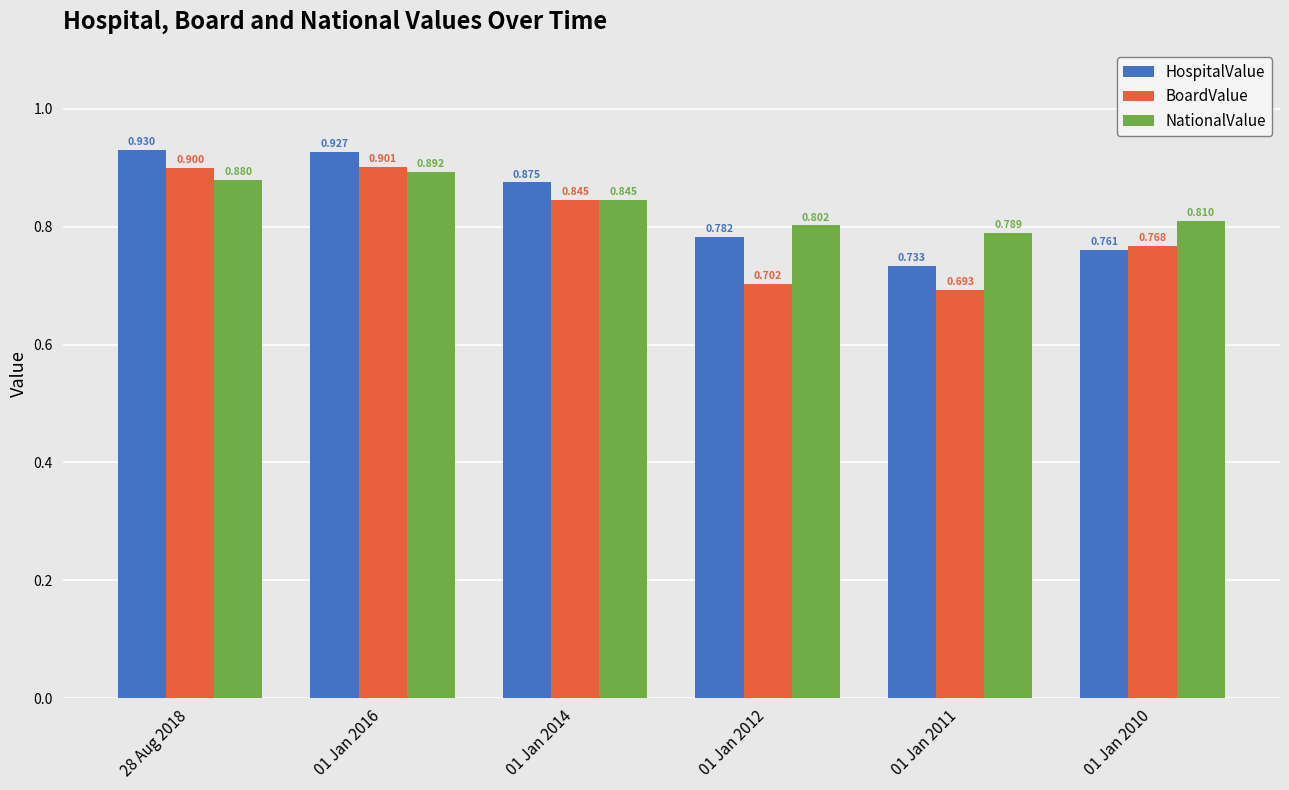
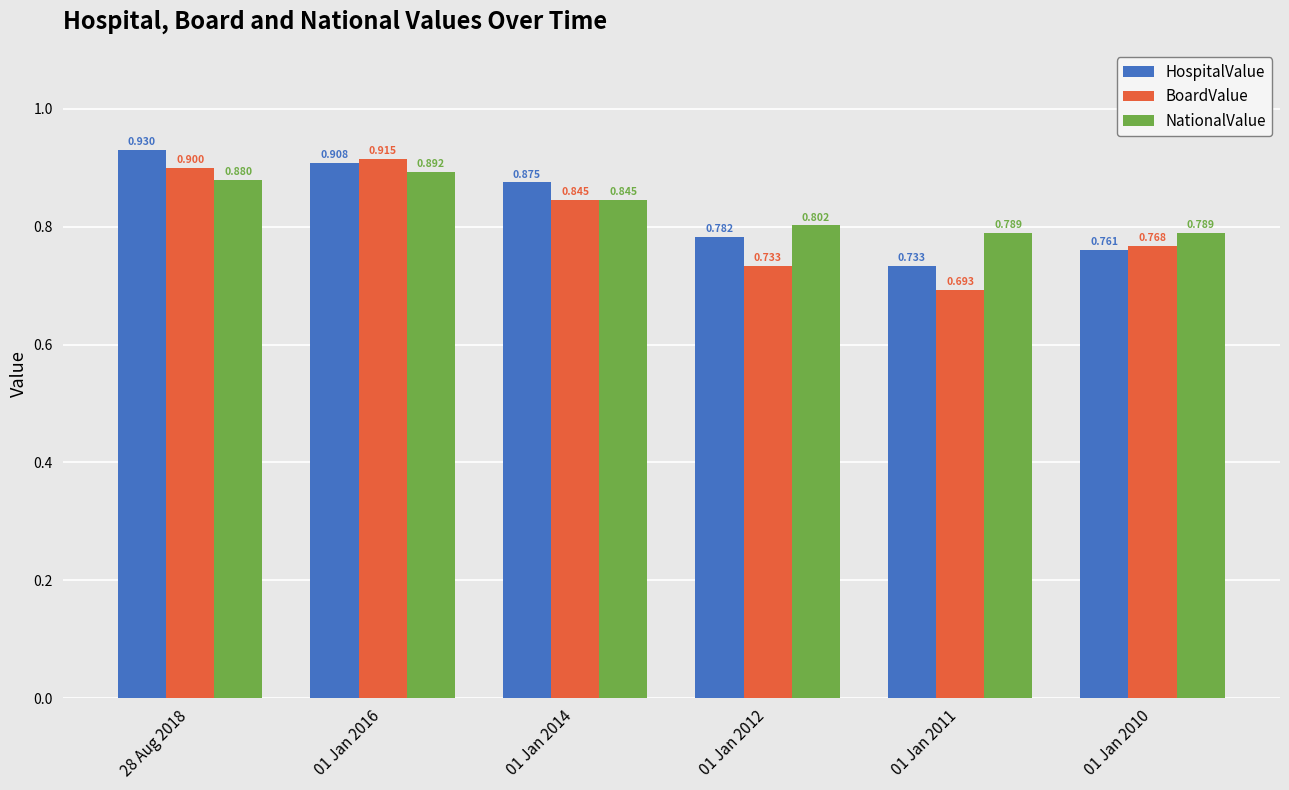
  {
    "HospitalValue": {
      "28 Aug 2018": 0.930,
-     "01 Jan 2016": 0.927,
+     "01 Jan 2016": 0.908,
      "01 Jan 2014": 0.875,
      "01 Jan 2012": 0.782,
      "01 Jan 2011": 0.733,
      "01 Jan 2010": 0.761
    },
    "BoardValue": {
      "28 Aug 2018": 0.900,
-     "01 Jan 2016": 0.901,
+     "01 Jan 2016": 0.915,
      "01 Jan 2014": 0.845,
-     "01 Jan 2012": 0.702,
+     "01 Jan 2012": 0.733,
      "01 Jan 2011": 0.693,
      "01 Jan 2010": 0.768
    },
    "NationalValue": {
      "28 Aug 2018": 0.880,
      "01 Jan 2016": 0.892,
      "01 Jan 2014": 0.845,
      "01 Jan 2012": 0.802,
      "01 Jan 2011": 0.789,
-     "01 Jan 2010": 0.810
+     "01 Jan 2010": 0.789
    }
  }
